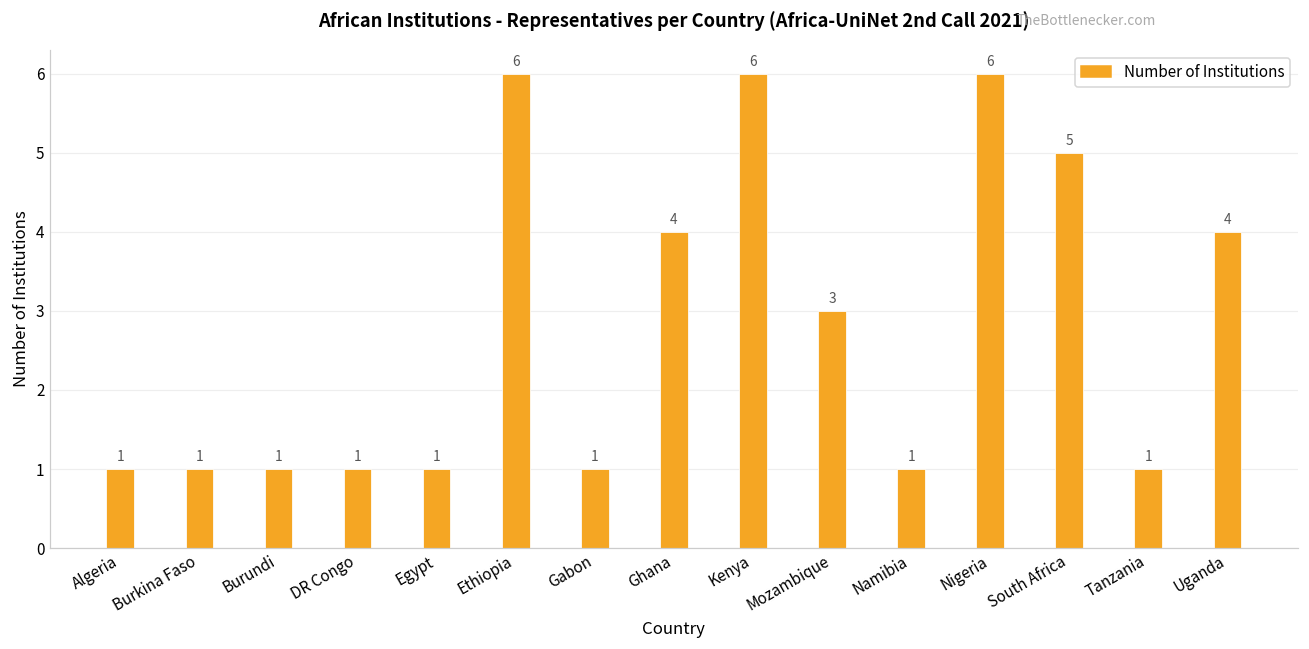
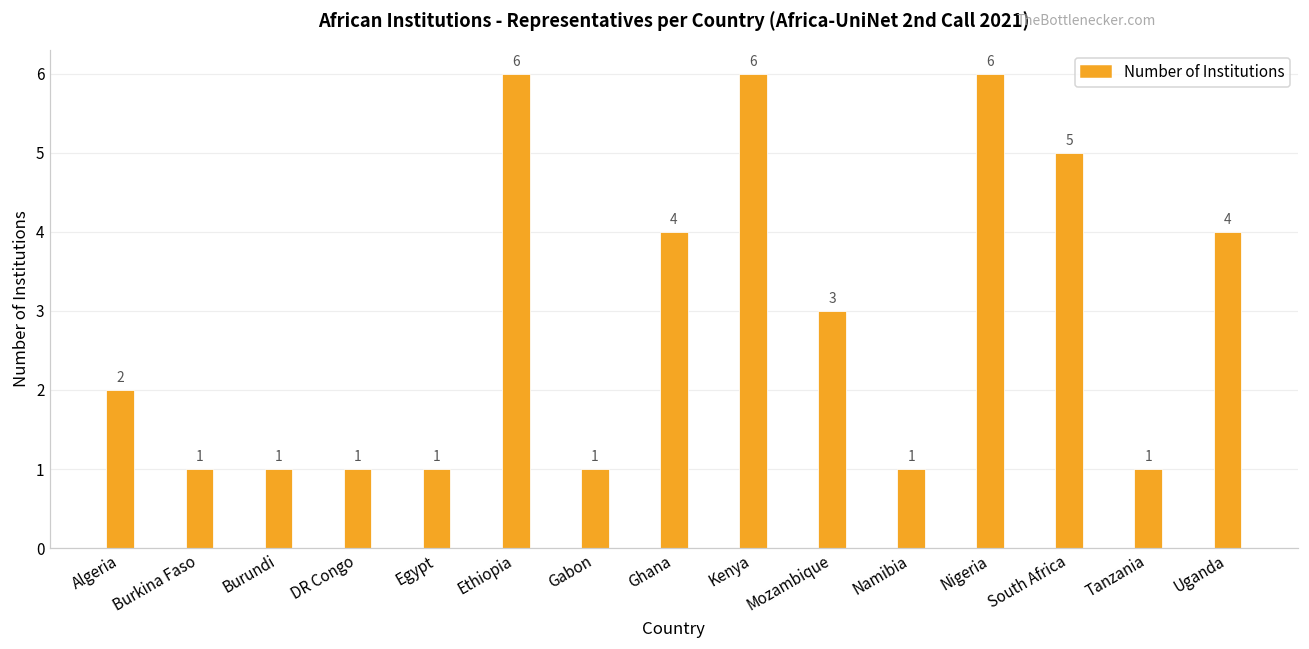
  {
-   "Algeria": 1,
+   "Algeria": 2,
    "Burkina Faso": 1,
    "Burundi": 1,
    "DR Congo": 1,
    "Egypt": 1,
    "Ethiopia": 6,
    "Gabon": 1,
    "Ghana": 4,
    "Kenya": 6,
    "Mozambique": 3,
    "Namibia": 1,
    "Nigeria": 6,
    "South Africa": 5,
    "Tanzania": 1,
    "Uganda": 4
  }
